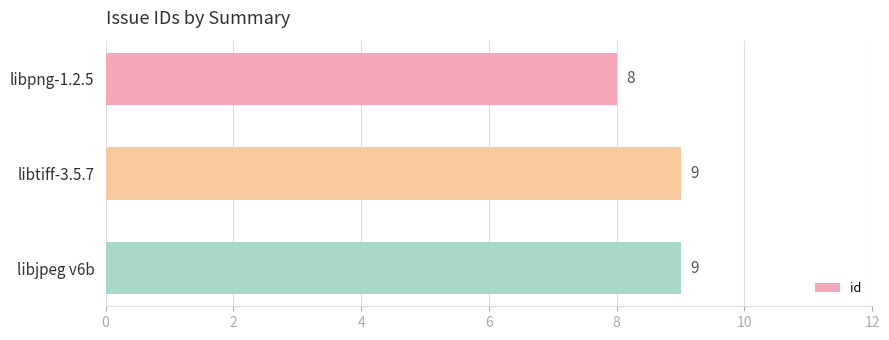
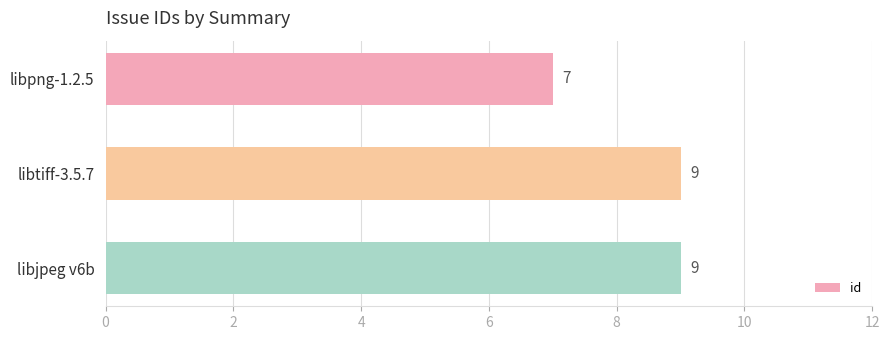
  {
-   "libpng-1.2.5": 8,
+   "libpng-1.2.5": 7,
    "libtiff-3.5.7": 9,
    "libjpeg v6b": 9
  }
